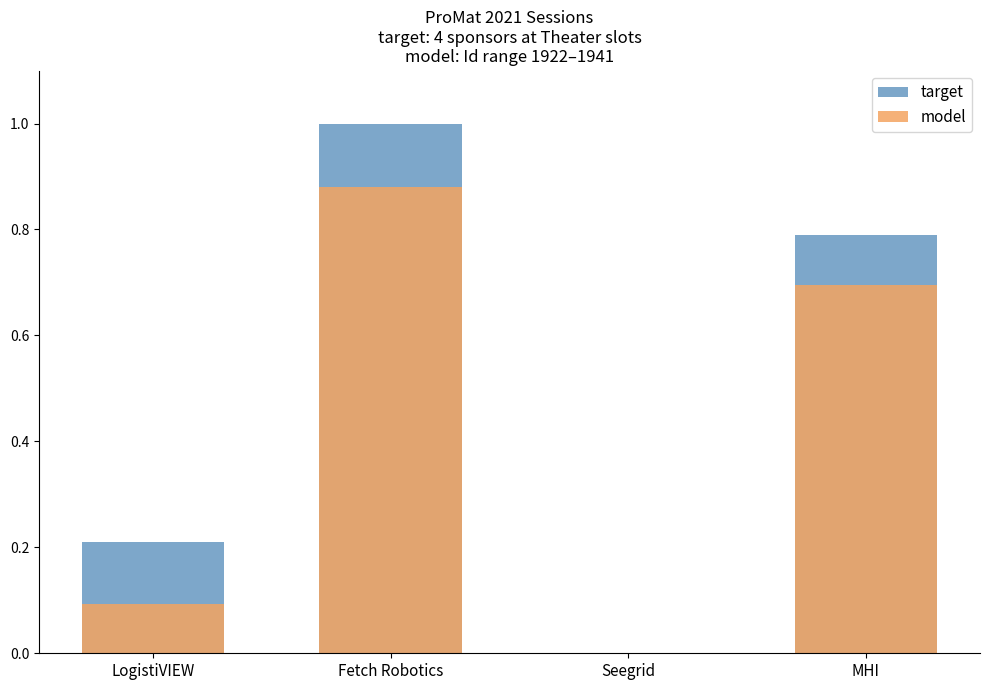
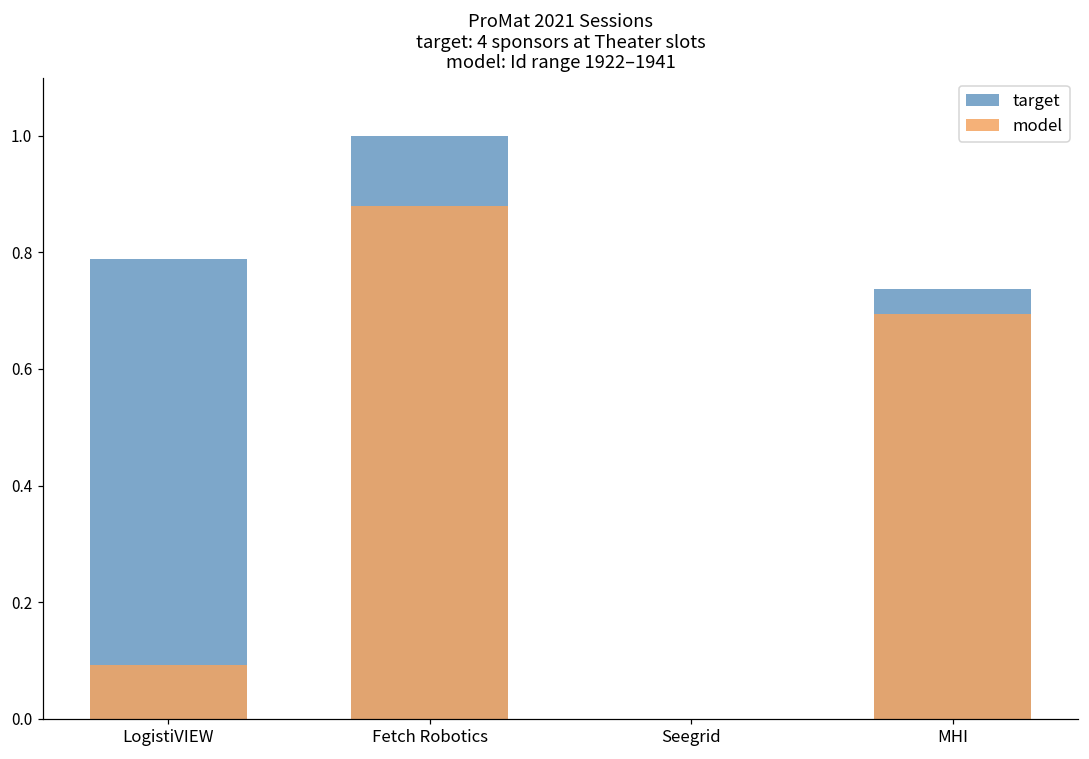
  {
    "target": {
-     "LogistiVIEW": 0.21,
+     "LogistiVIEW": 0.79,
      "Fetch Robotics": 1.00,
      "Seegrid": 0.00,
-     "MHI": 0.79
+     "MHI": 0.74
    },
    "model": {
      "Seegrid": 0.00
    }
  }
